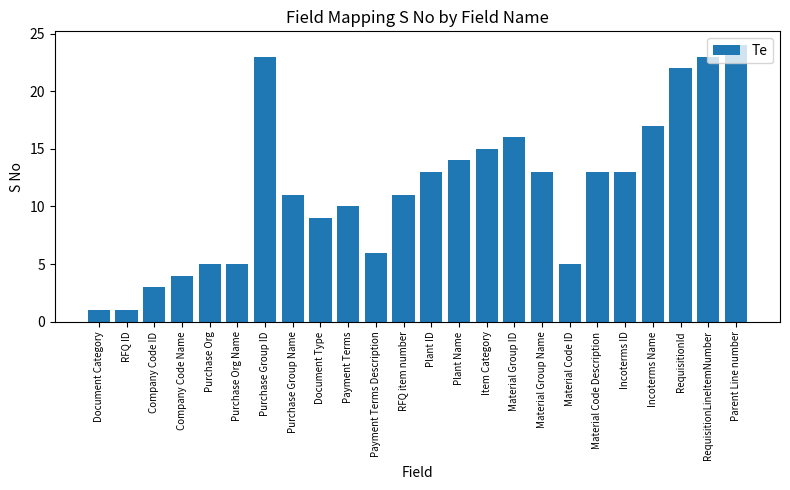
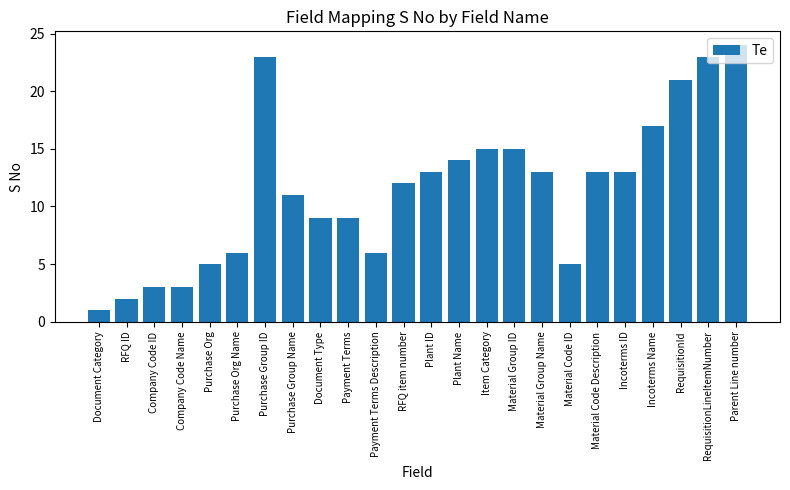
  {
    "Document Category": 1,
-   "RFQ ID": 1,
+   "RFQ ID": 2,
    "Company Code ID": 3,
-   "Company Code Name": 4,
+   "Company Code Name": 3,
    "Purchase Org": 5,
-   "Purchase Org Name": 5,
+   "Purchase Org Name": 6,
    "Purchase Group ID": 23,
    "Purchase Group Name": 11,
    "Document Type": 9,
-   "Payment Terms": 10,
+   "Payment Terms": 9,
    "Payment Terms Description": 6,
-   "RFQ item number": 11,
+   "RFQ item number": 12,
    "Plant ID": 13,
    "Plant Name": 14,
    "Item Category": 15,
-   "Material Group ID": 16,
+   "Material Group ID": 15,
    "Material Group Name": 13,
    "Material Code ID": 5,
    "Material Code Description": 13,
    "Incoterms ID": 13,
    "Incoterms Name": 17,
-   "RequisitionId": 22
+   "RequisitionId": 21
  }
